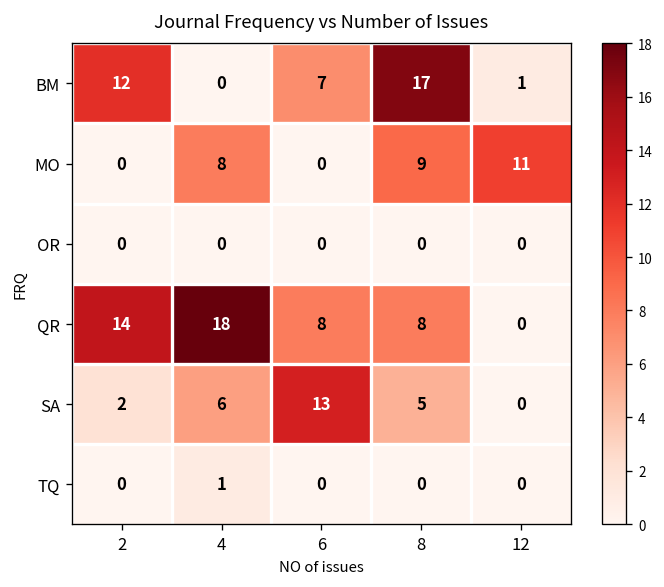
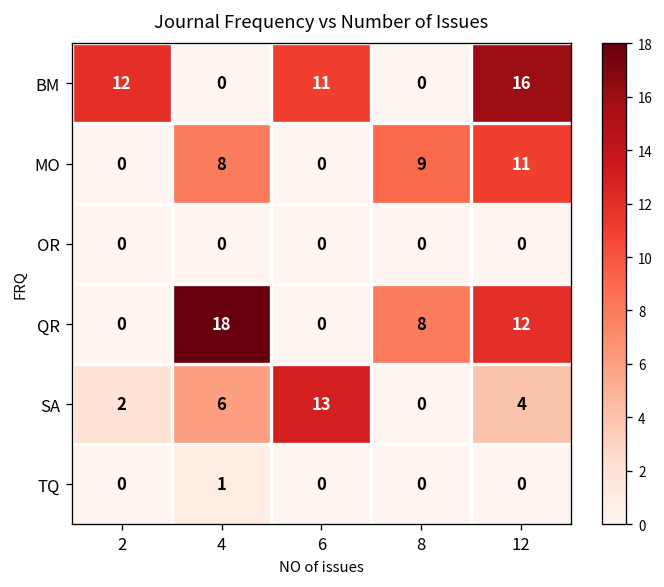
  {
    "BM": {
      "2": 12,
      "4": 0,
-     "6": 7,
-     "8": 17,
-     "12": 1
+     "6": 11,
+     "8": 0,
+     "12": 16
    },
    "MO": {
      "2": 0,
      "4": 8,
      "6": 0,
      "8": 9,
      "12": 11
    },
    "OR": {
      "2": 0,
      "4": 0,
      "6": 0,
      "8": 0,
      "12": 0
    },
    "QR": {
-     "2": 14,
+     "2": 0,
      "4": 18,
-     "6": 8,
+     "6": 0,
      "8": 8,
-     "12": 0
+     "12": 12
    },
    "SA": {
      "2": 2,
      "4": 6,
      "6": 13,
-     "8": 5,
-     "12": 0
+     "8": 0,
+     "12": 4
    },
    "TQ": {
      "2": 0,
      "4": 1,
      "6": 0,
      "8": 0,
      "12": 0
    }
  }
